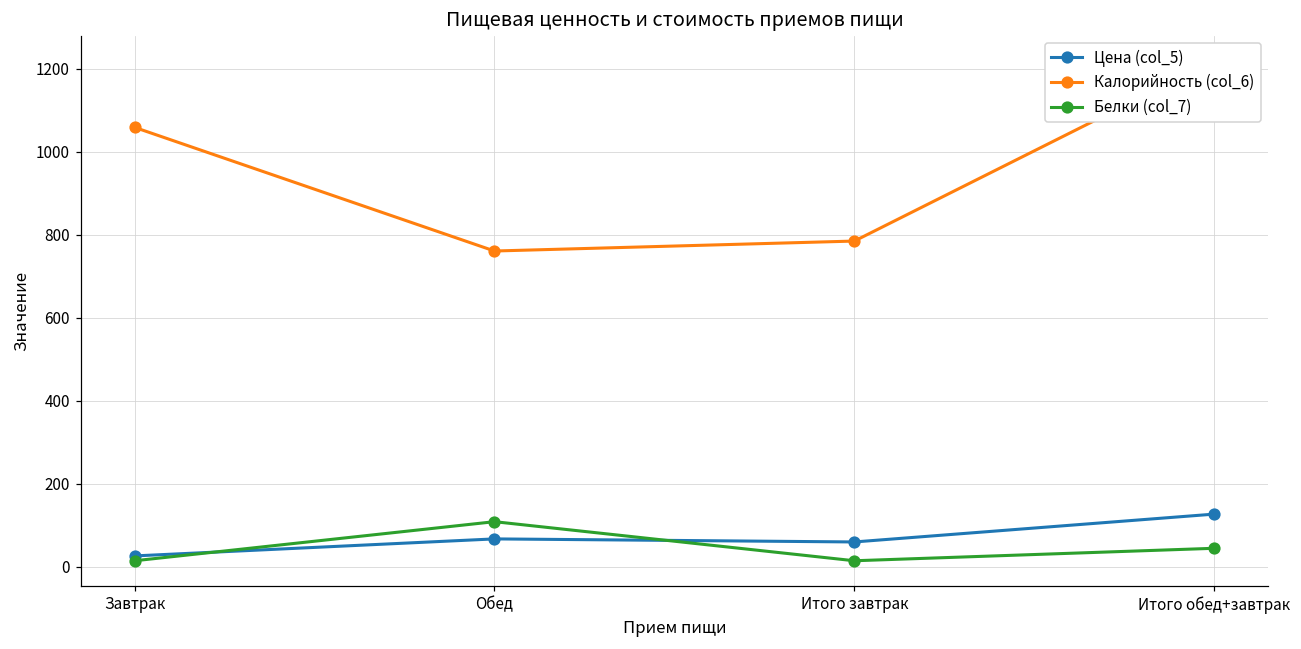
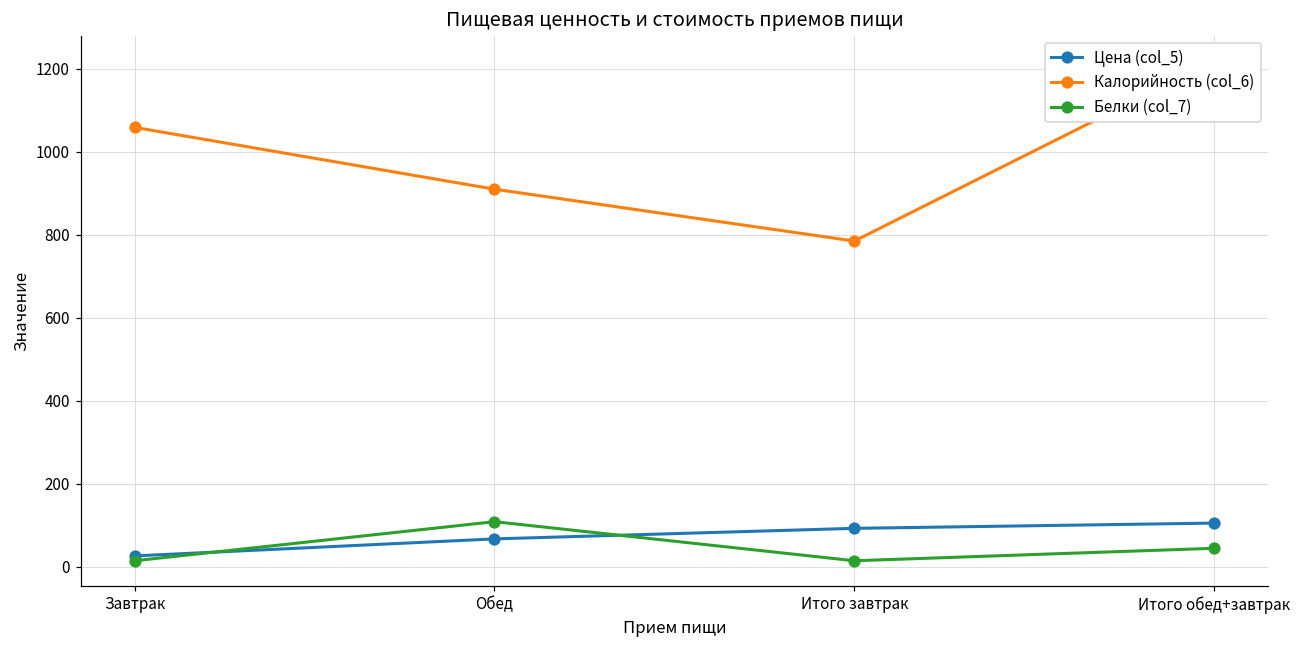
  {
    "Цена (col_5)": {
      "Завтрак": 30,
      "Обед": 70,
-     "Итого завтрак": 60,
-     "Итого обед+завтрак": 130
+     "Итого завтрак": 90,
+     "Итого обед+завтрак": 110
    },
    "Калорийность (col_6)": {
      "Завтрак": 1060,
-     "Обед": 760,
+     "Обед": 910,
      "Итого завтрак": 790
    },
    "Белки (col_7)": {
      "Завтрак": 10,
      "Обед": 110,
      "Итого завтрак": 10,
      "Итого обед+завтрак": 40
    }
  }
